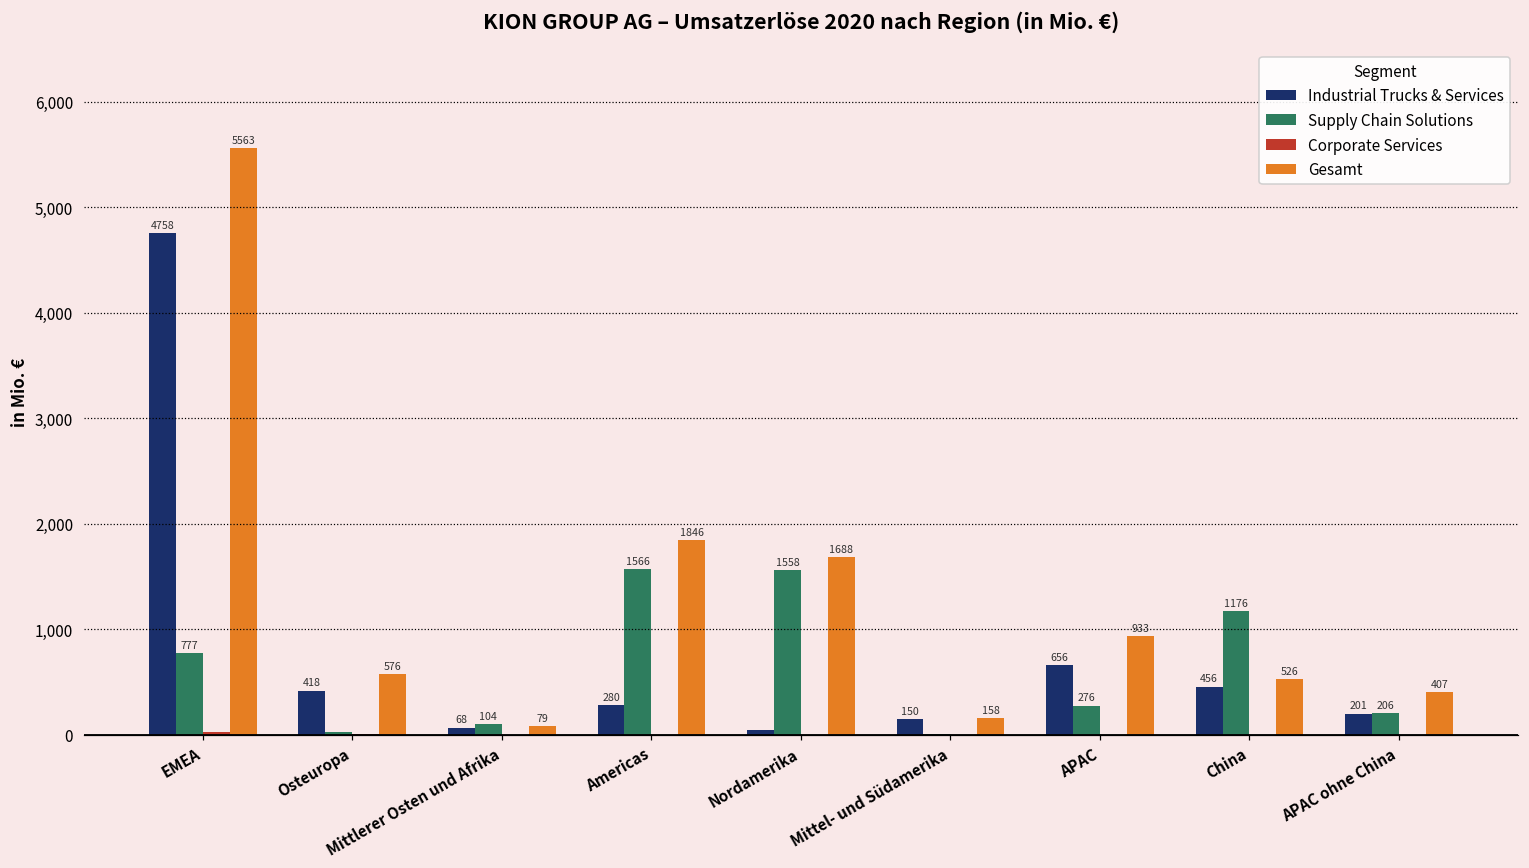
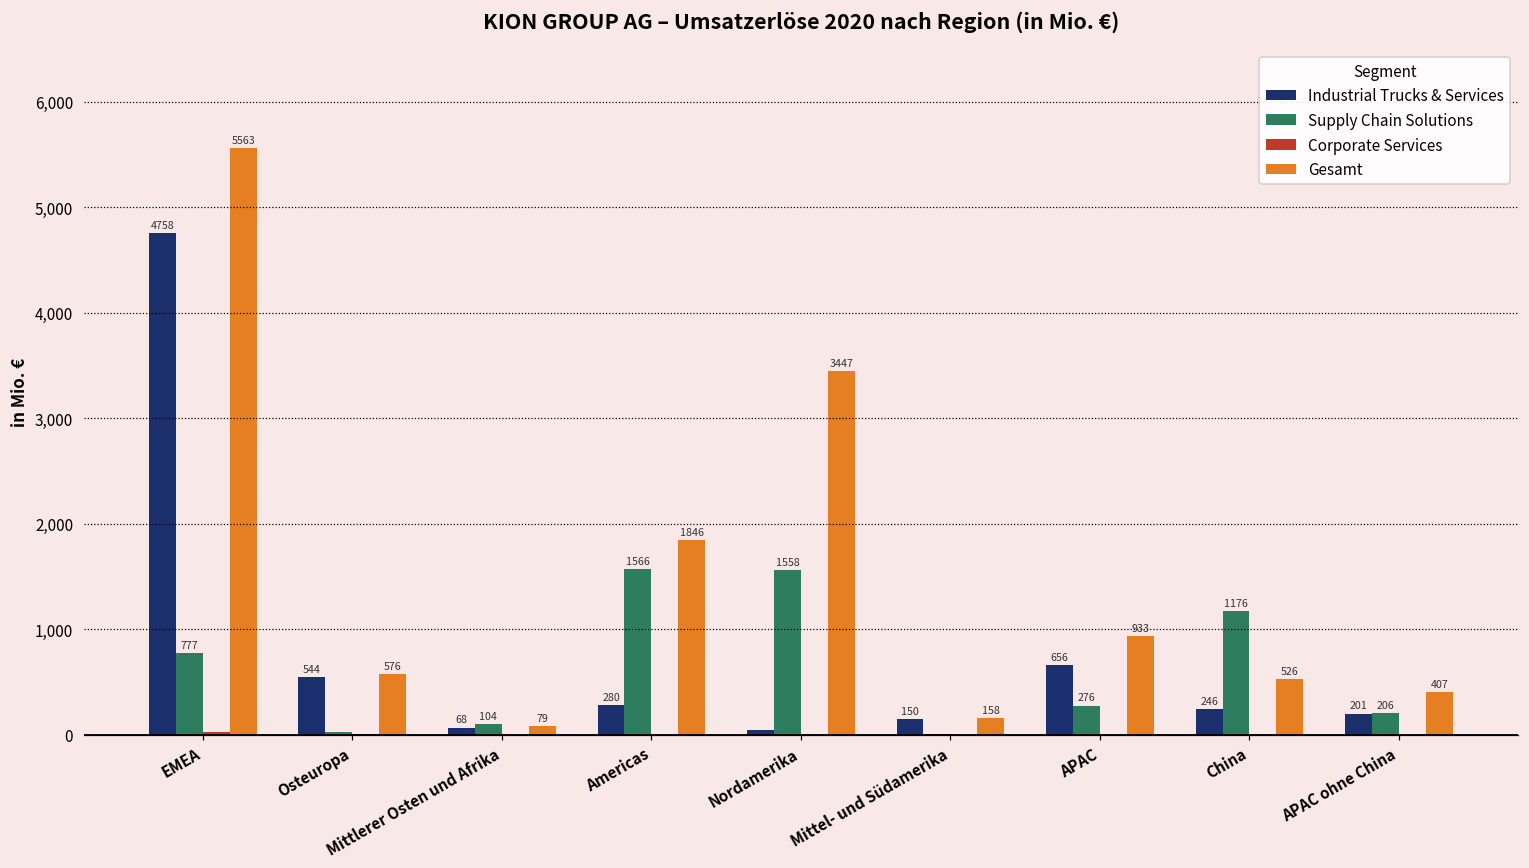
  {
    "Industrial Trucks & Services": {
      "EMEA": 4758,
-     "Osteuropa": 418,
+     "Osteuropa": 544,
      "Mittlerer Osten und Afrika": 68,
      "Americas": 280,
      "Mittel- und Südamerika": 150,
      "APAC": 656,
-     "China": 456,
+     "China": 246,
      "APAC ohne China": 201
    },
    "Supply Chain Solutions": {
      "EMEA": 777,
      "Mittlerer Osten und Afrika": 104,
      "Americas": 1566,
      "Nordamerika": 1558,
      "APAC": 276,
      "China": 1176,
      "APAC ohne China": 206
    },
    "Corporate Services": {
      "EMEA": 0,
      "Americas": 0,
      "Nordamerika": 0,
      "Mittel- und Südamerika": 0,
      "APAC": 0,
      "China": 0,
      "APAC ohne China": 0
    },
    "Gesamt": {
      "EMEA": 5563,
      "Osteuropa": 576,
      "Mittlerer Osten und Afrika": 79,
      "Americas": 1846,
-     "Nordamerika": 1688,
+     "Nordamerika": 3447,
      "Mittel- und Südamerika": 158,
      "APAC": 933,
      "China": 526,
      "APAC ohne China": 407
    }
  }
